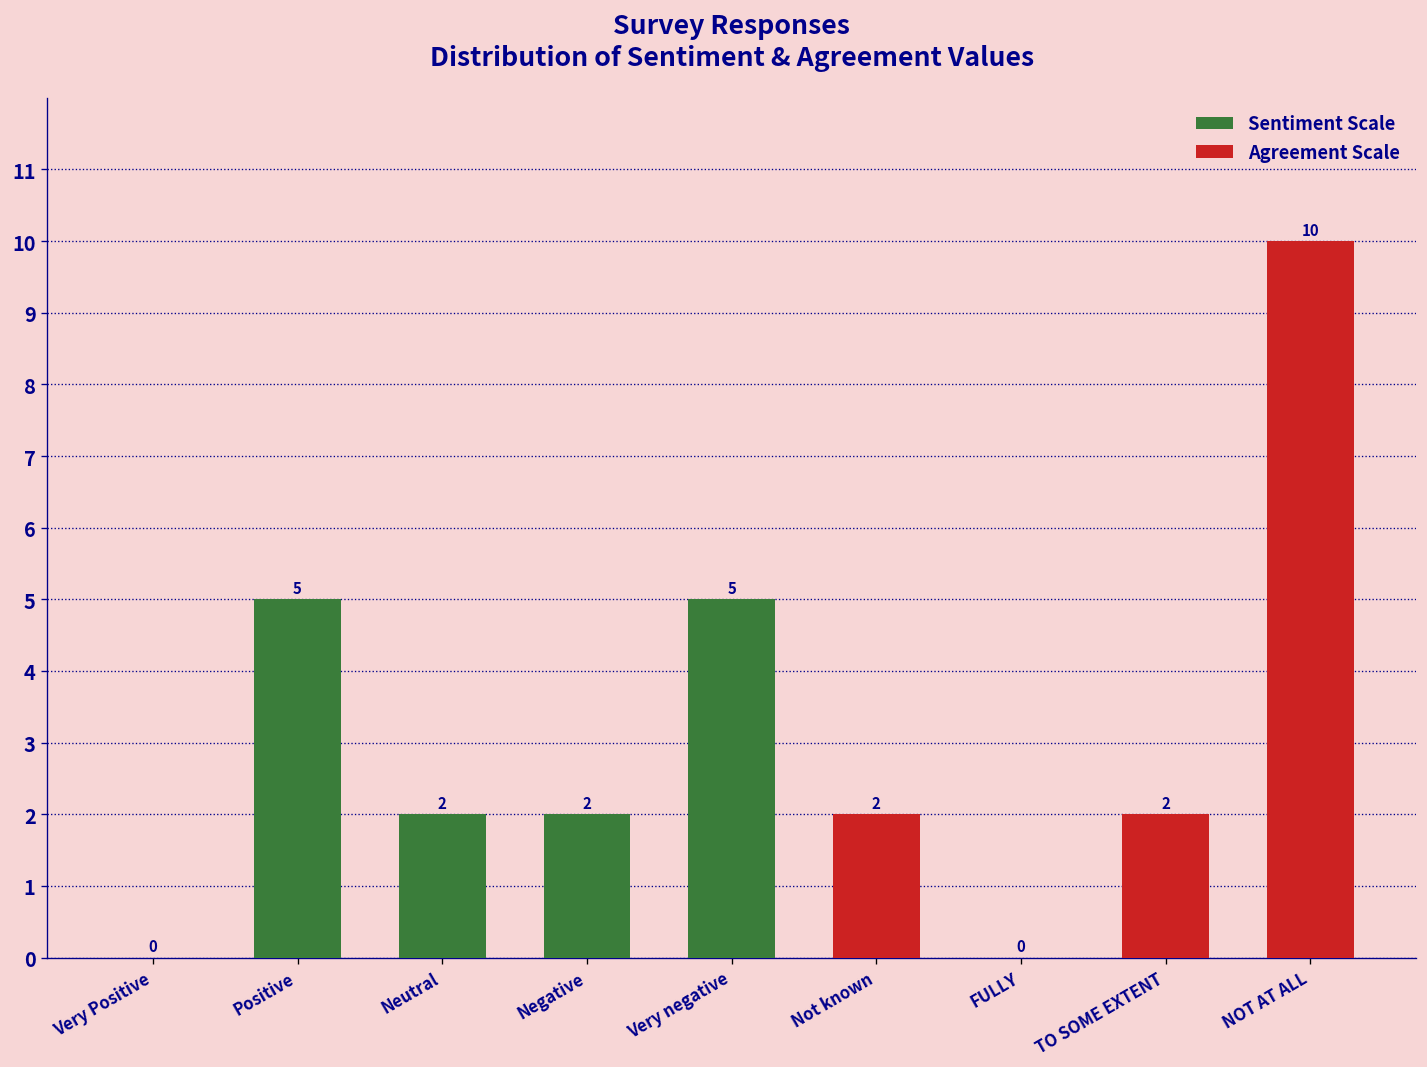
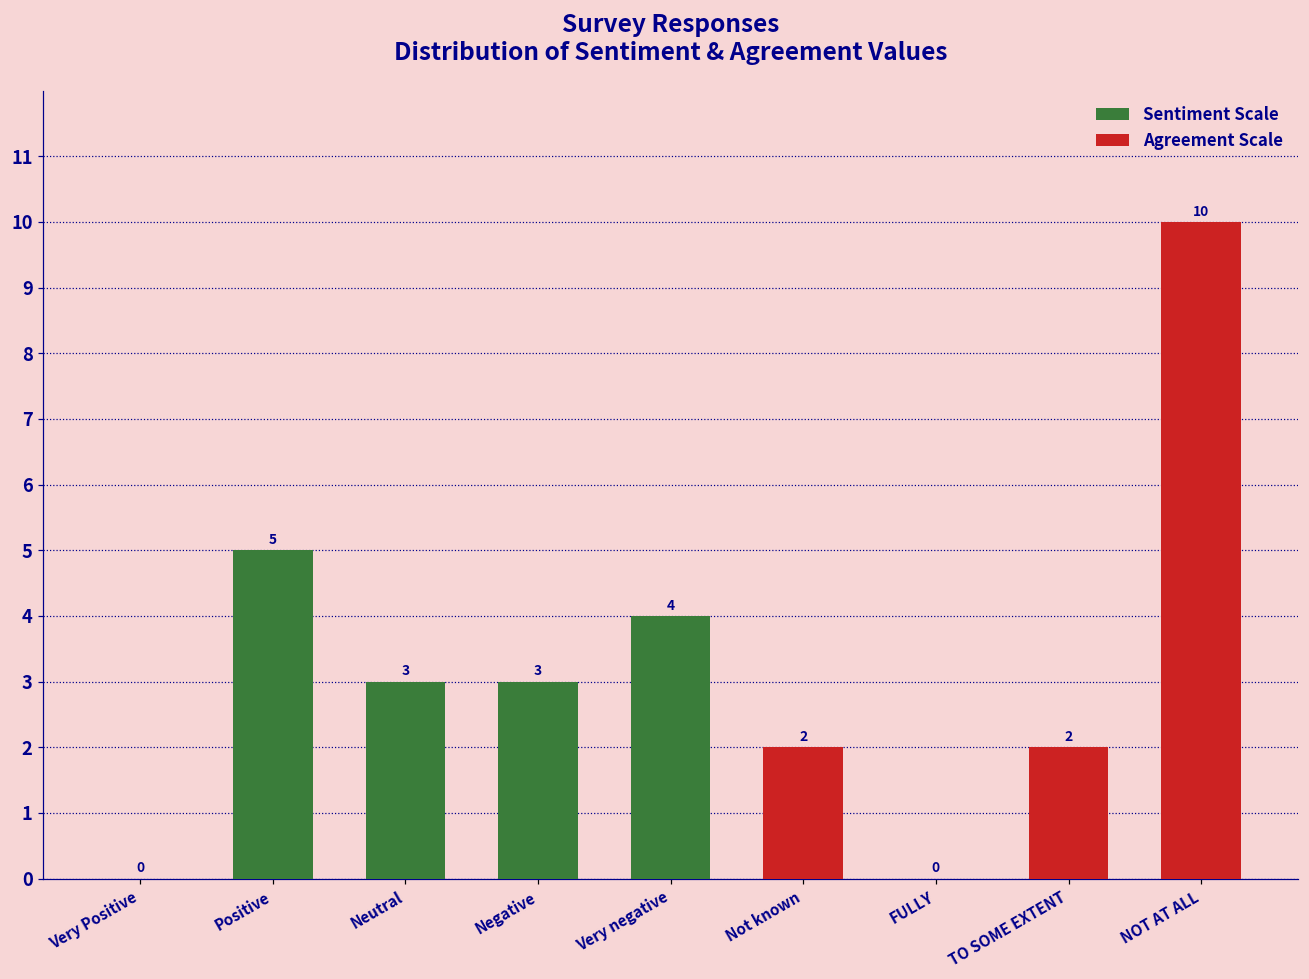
  {
    "Sentiment Scale": {
      "Very Positive": 0,
      "Positive": 5,
-     "Neutral": 2,
-     "Negative": 2,
-     "Very negative": 5
+     "Neutral": 3,
+     "Negative": 3,
+     "Very negative": 4
    },
    "Agreement Scale": {
      "Not known": 2,
      "FULLY": 0,
      "TO SOME EXTENT": 2,
      "NOT AT ALL": 10
    }
  }
